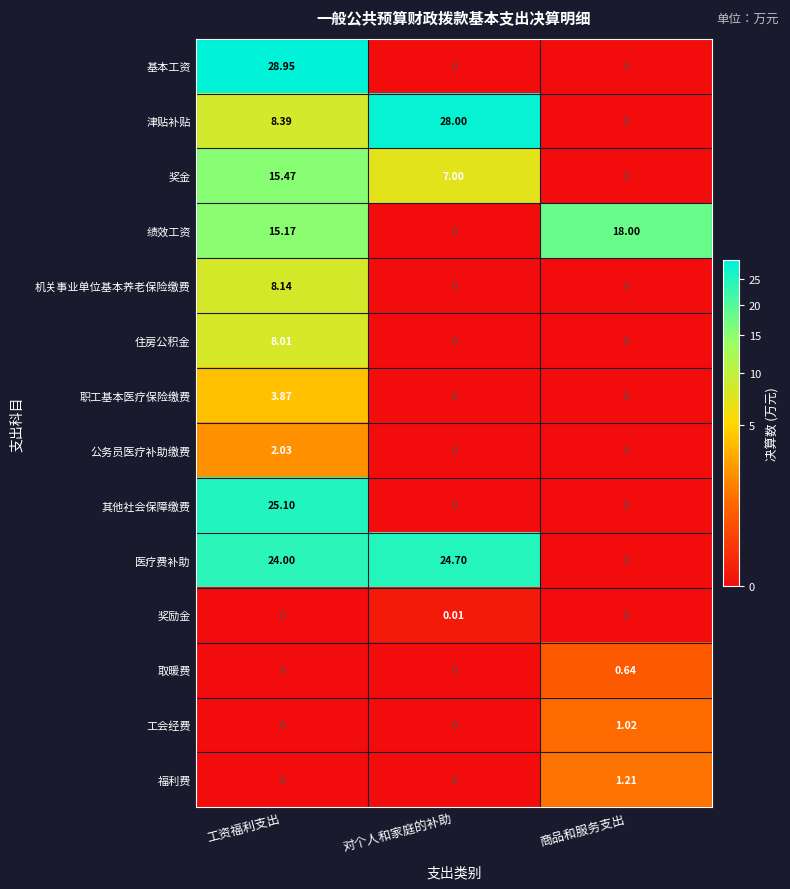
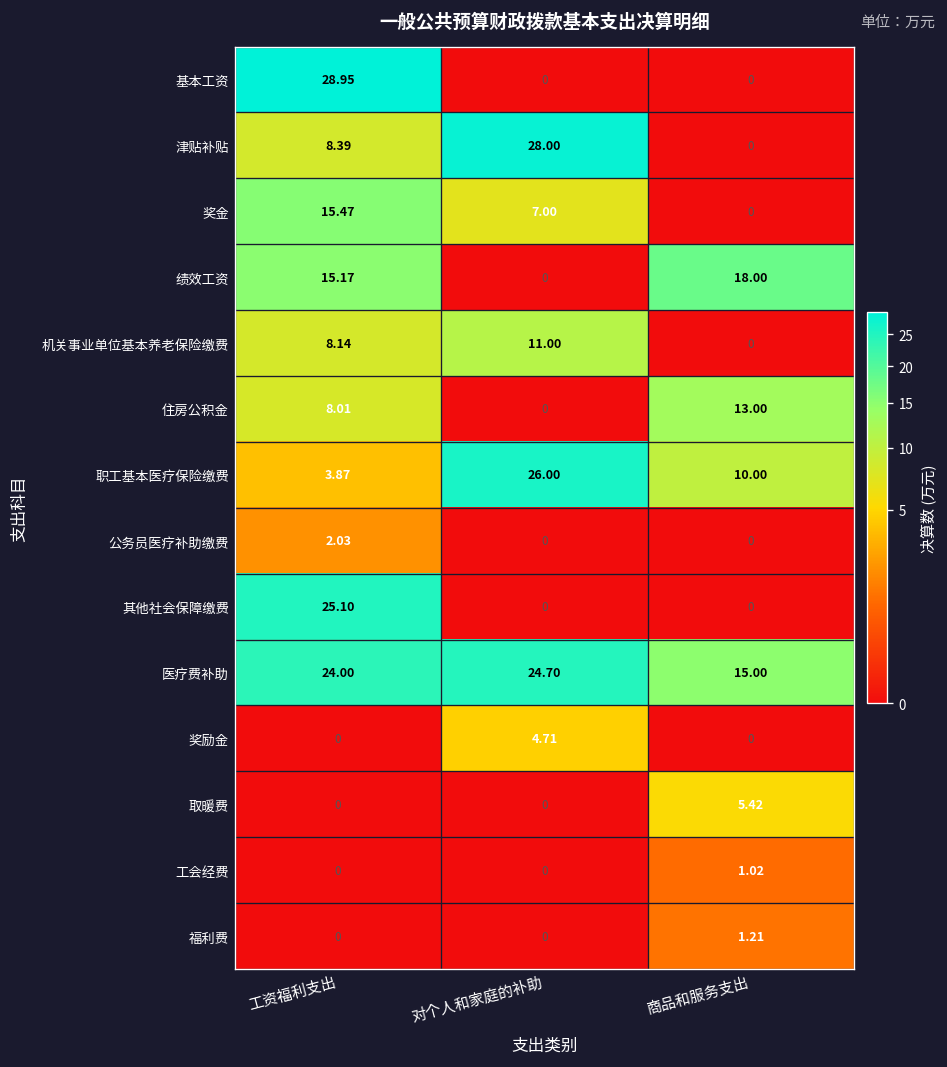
  {
    "基本工资": {
      "工资福利支出": 28.95,
      "对个人和家庭的补助": 0,
      "商品和服务支出": 0
    },
    "津贴补贴": {
      "工资福利支出": 8.39,
      "对个人和家庭的补助": 28.00,
      "商品和服务支出": 0
    },
    "奖金": {
      "工资福利支出": 15.47,
      "对个人和家庭的补助": 7.00,
      "商品和服务支出": 0
    },
    "绩效工资": {
      "工资福利支出": 15.17,
      "对个人和家庭的补助": 0,
      "商品和服务支出": 18.00
    },
    "机关事业单位基本养老保险缴费": {
      "工资福利支出": 8.14,
-     "对个人和家庭的补助": 0,
+     "对个人和家庭的补助": 11.00,
      "商品和服务支出": 0
    },
    "住房公积金": {
      "工资福利支出": 8.01,
      "对个人和家庭的补助": 0,
-     "商品和服务支出": 0
+     "商品和服务支出": 13.00
    },
    "职工基本医疗保险缴费": {
      "工资福利支出": 3.87,
-     "对个人和家庭的补助": 0,
-     "商品和服务支出": 0
+     "对个人和家庭的补助": 26.00,
+     "商品和服务支出": 10.00
    },
    "公务员医疗补助缴费": {
      "工资福利支出": 2.03,
      "对个人和家庭的补助": 0,
      "商品和服务支出": 0
    },
    "其他社会保障缴费": {
      "工资福利支出": 25.10,
      "对个人和家庭的补助": 0,
      "商品和服务支出": 0
    },
    "医疗费补助": {
      "工资福利支出": 24.00,
      "对个人和家庭的补助": 24.70,
-     "商品和服务支出": 0
+     "商品和服务支出": 15.00
    },
    "奖励金": {
      "工资福利支出": 0,
-     "对个人和家庭的补助": 0.01,
+     "对个人和家庭的补助": 4.71,
      "商品和服务支出": 0
    },
    "取暖费": {
      "工资福利支出": 0,
      "对个人和家庭的补助": 0,
-     "商品和服务支出": 0.64
+     "商品和服务支出": 5.42
    },
    "工会经费": {
      "工资福利支出": 0,
      "对个人和家庭的补助": 0,
      "商品和服务支出": 1.02
    },
    "福利费": {
      "工资福利支出": 0,
      "对个人和家庭的补助": 0,
      "商品和服务支出": 1.21
    }
  }
